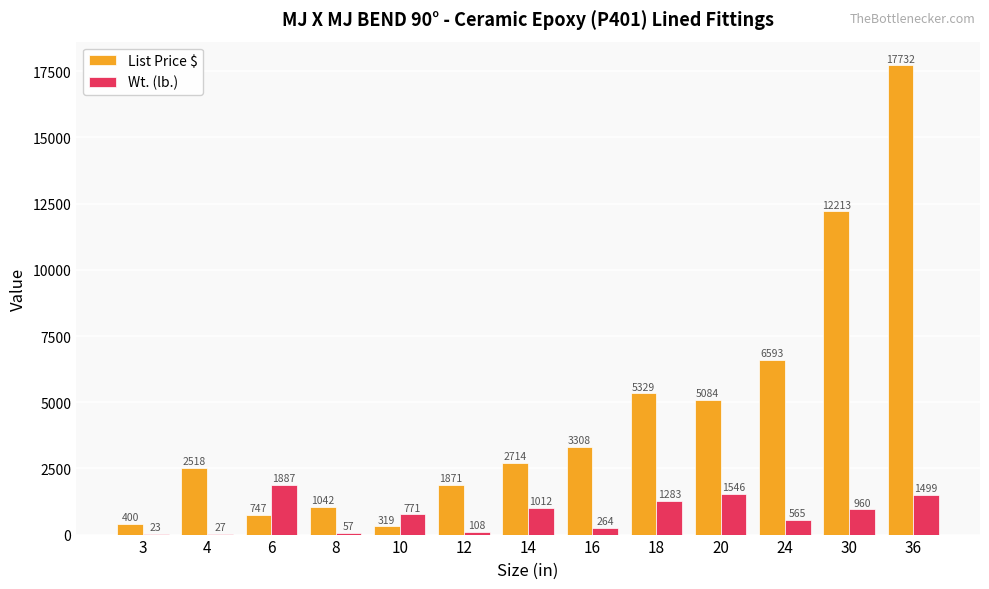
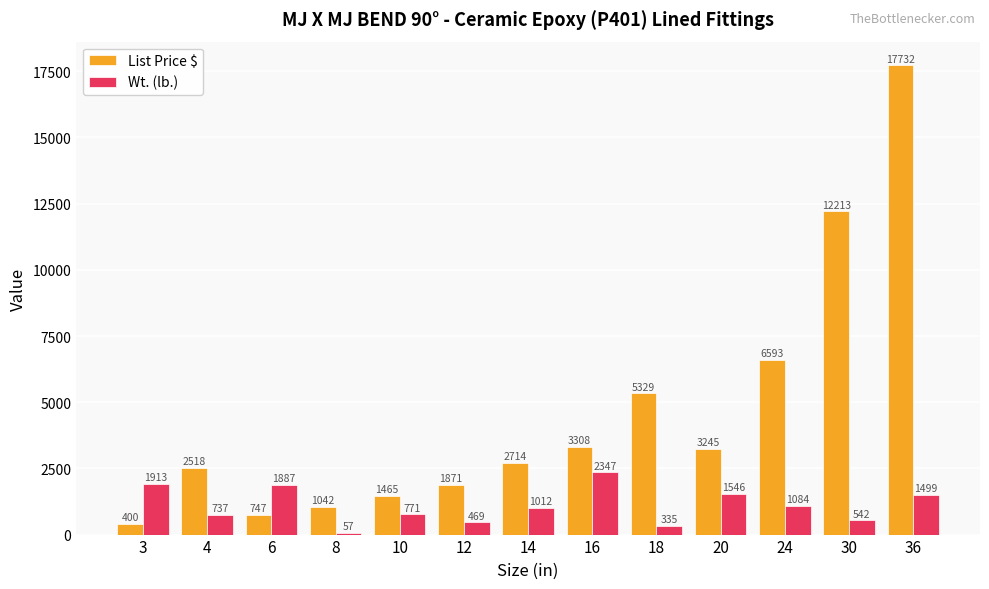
  {
    "List Price $": {
      "3": 400,
      "4": 2518,
      "6": 747,
      "8": 1042,
-     "10": 319,
+     "10": 1465,
      "12": 1871,
      "14": 2714,
      "16": 3308,
      "18": 5329,
-     "20": 5084,
+     "20": 3245,
      "24": 6593,
      "30": 12213,
      "36": 17732
    },
    "Wt. (lb.)": {
-     "3": 23,
-     "4": 27,
+     "3": 1913,
+     "4": 737,
      "6": 1887,
      "8": 57,
      "10": 771,
-     "12": 108,
+     "12": 469,
      "14": 1012,
-     "16": 264,
-     "18": 1283,
+     "16": 2347,
+     "18": 335,
      "20": 1546,
-     "24": 565,
-     "30": 960,
+     "24": 1084,
+     "30": 542,
      "36": 1499
    }
  }
